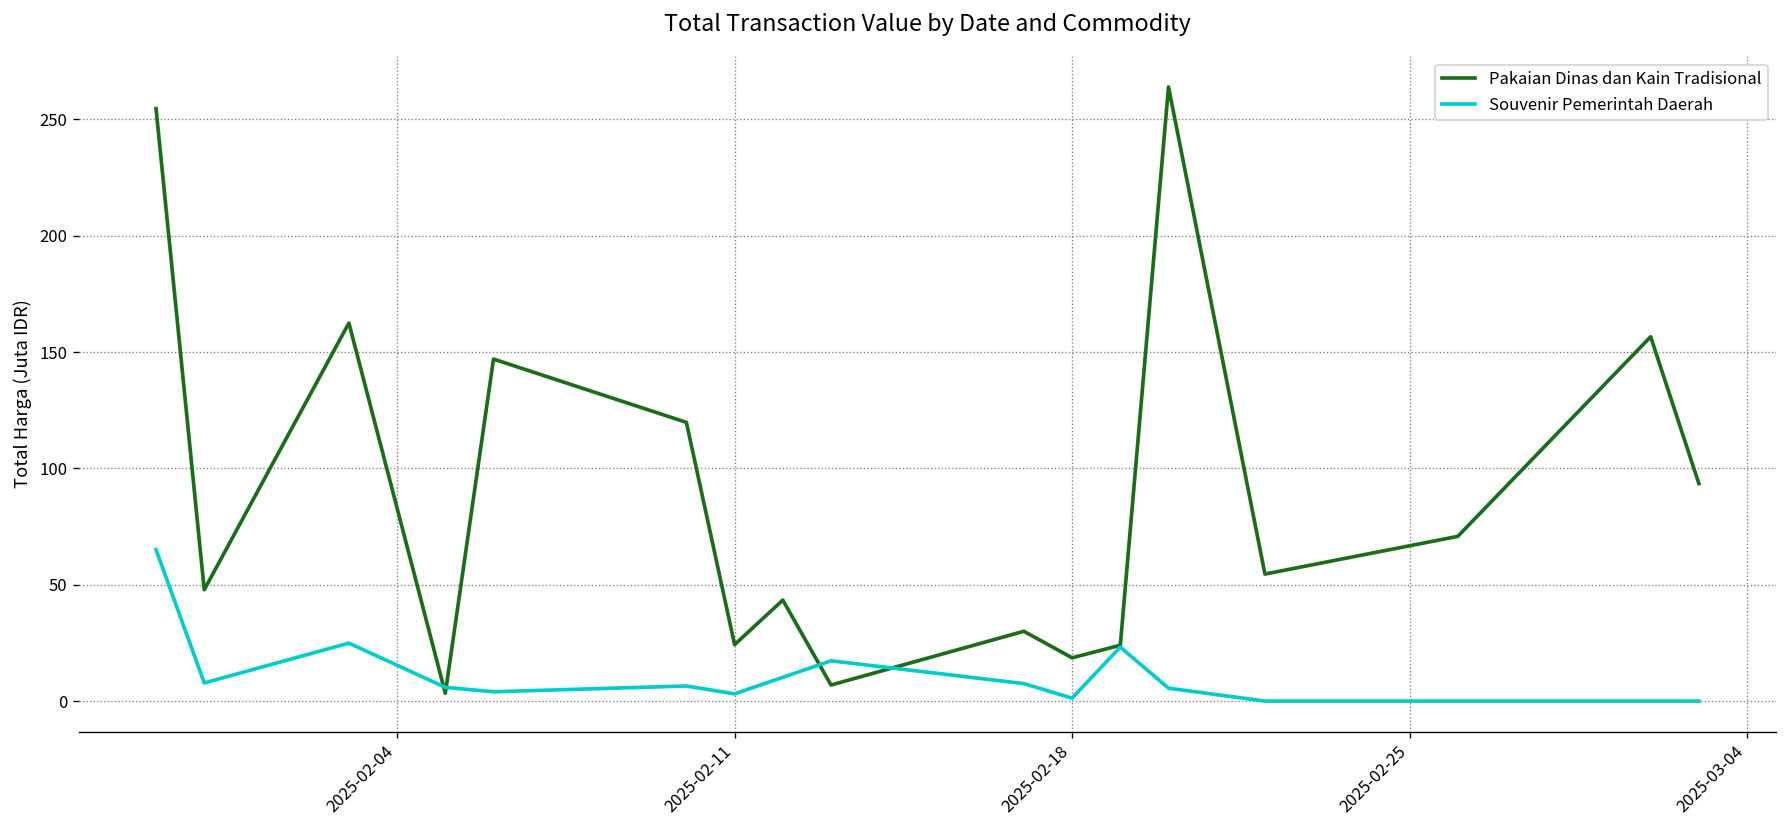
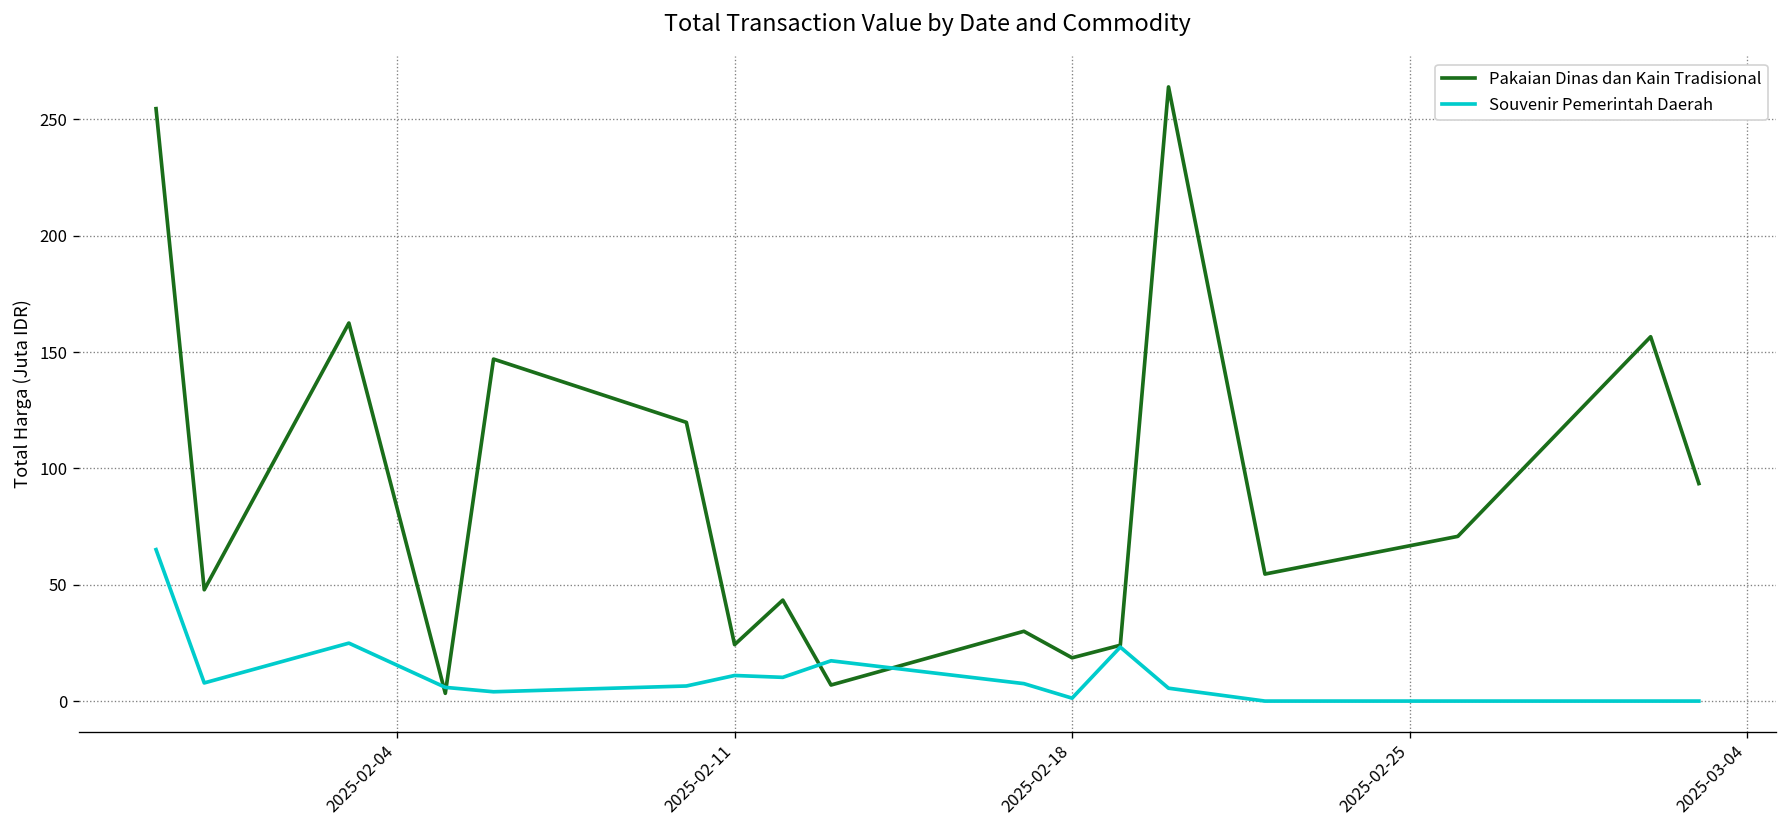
  {
    "Pakaian Dinas dan Kain Tradisional": {
      "2025-02-11": 24,
      "2025-02-18": 19
    },
    "Souvenir Pemerintah Daerah": {
-     "2025-02-11": 3,
+     "2025-02-11": 11,
      "2025-02-18": 1
    }
  }
